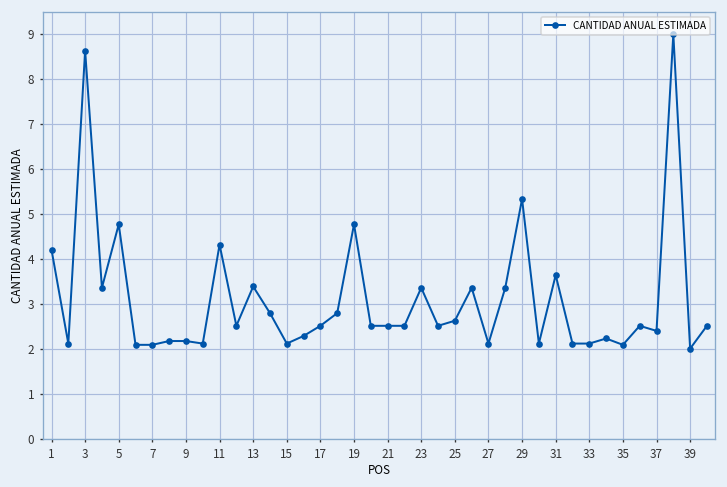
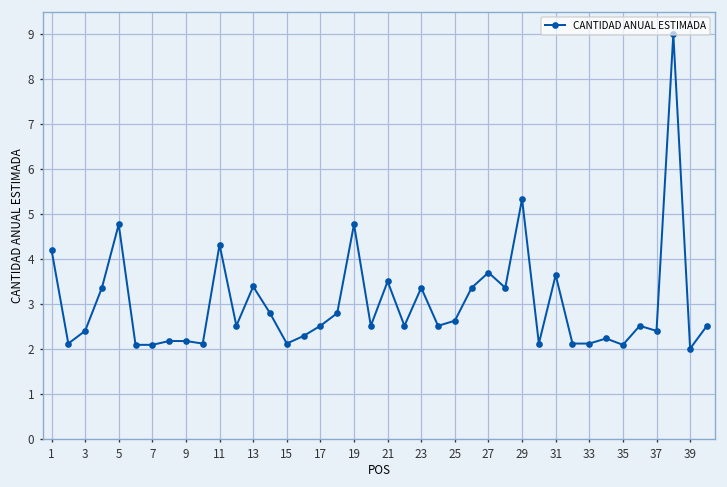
  {
    "1": 4.2,
-   "3": 8.6,
+   "3": 2.4,
    "5": 4.8,
    "7": 2.1,
    "9": 2.2,
    "11": 4.3,
    "13": 3.4,
    "15": 2.1,
    "17": 2.5,
    "19": 4.8,
-   "21": 2.5,
+   "21": 3.5,
    "23": 3.4,
    "25": 2.6,
-   "27": 2.1,
+   "27": 3.7,
    "29": 5.3,
    "31": 3.6,
    "33": 2.1,
    "35": 2.1,
    "37": 2.4,
    "39": 2.0
  }
